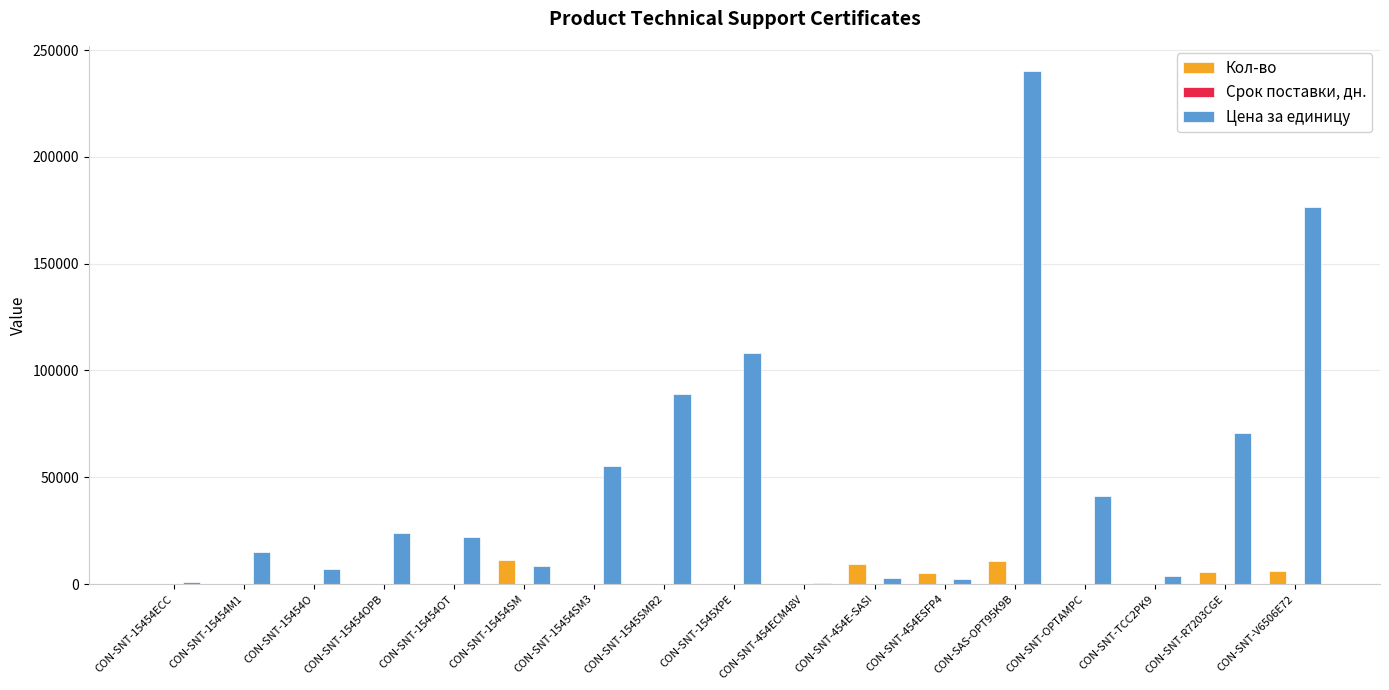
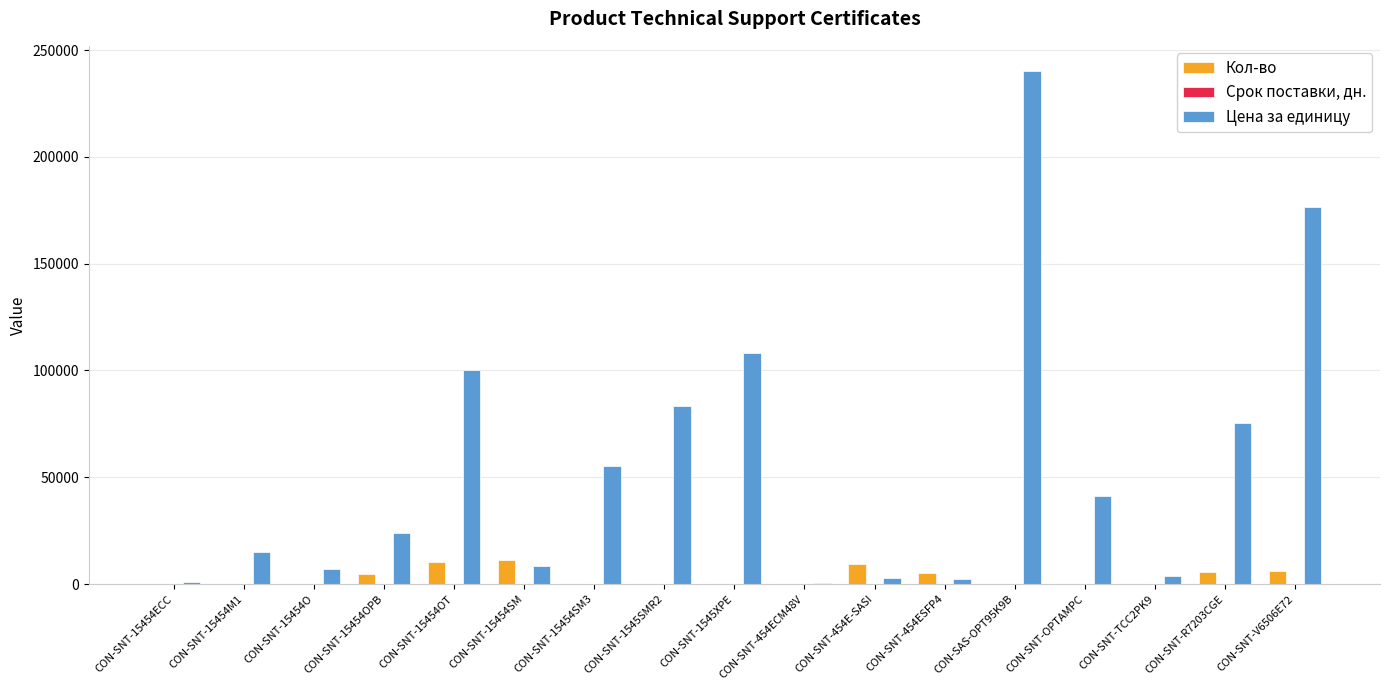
  {
    "Кол-во": {
-     "CON-SNT-15454OPB": 0,
-     "CON-SNT-15454OT": 0,
+     "CON-SNT-15454OPB": 5000,
+     "CON-SNT-15454OT": 10000,
      "CON-SNT-15454SM": 11000,
      "CON-SNT-454E-SASI": 9000,
      "CON-SNT-454ESFP4": 5000,
-     "CON-SAS-OPT95K9B": 11000,
+     "CON-SAS-OPT95K9B": 0,
      "CON-SNT-R7203CGE": 5000,
      "CON-SNT-V6506E72": 6000
    },
    "Цена за единицу": {
      "CON-SNT-15454M1": 15000,
      "CON-SNT-15454O": 7000,
      "CON-SNT-15454OPB": 24000,
-     "CON-SNT-15454OT": 22000,
+     "CON-SNT-15454OT": 100000,
      "CON-SNT-15454SM": 8000,
      "CON-SNT-15454SM3": 55000,
-     "CON-SNT-1545SMR2": 89000,
+     "CON-SNT-1545SMR2": 83000,
      "CON-SNT-1545XPE": 108000,
      "CON-SNT-454E-SASI": 3000,
      "CON-SNT-454ESFP4": 2000,
      "CON-SAS-OPT95K9B": 240000,
      "CON-SNT-OPTAMPC": 41000,
      "CON-SNT-TCC2PK9": 4000,
-     "CON-SNT-R7203CGE": 71000,
+     "CON-SNT-R7203CGE": 75000,
      "CON-SNT-V6506E72": 176000
    }
  }
